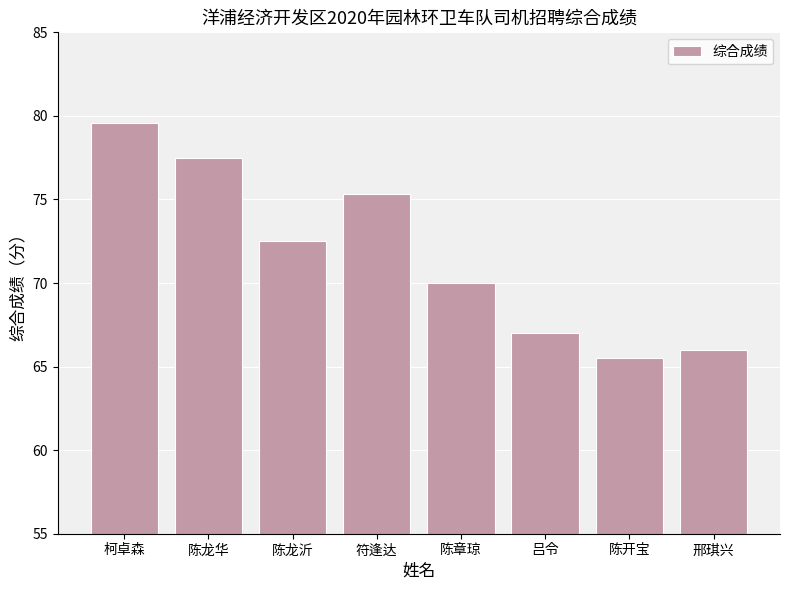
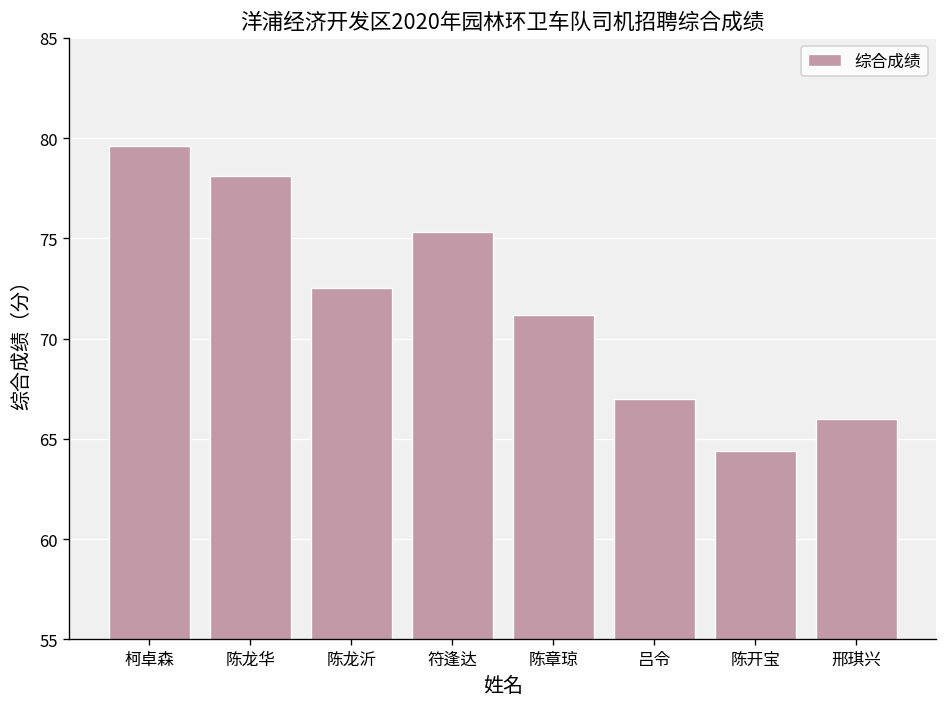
  {
    "柯卓森": 79.6,
-   "陈龙华": 77.5,
+   "陈龙华": 78.1,
    "陈龙沂": 72.5,
    "符逢达": 75.3,
-   "陈章琼": 70.0,
+   "陈章琼": 71.2,
    "吕令": 67.0,
-   "陈开宝": 65.5,
+   "陈开宝": 64.4,
    "邢琪兴": 66.0
  }
